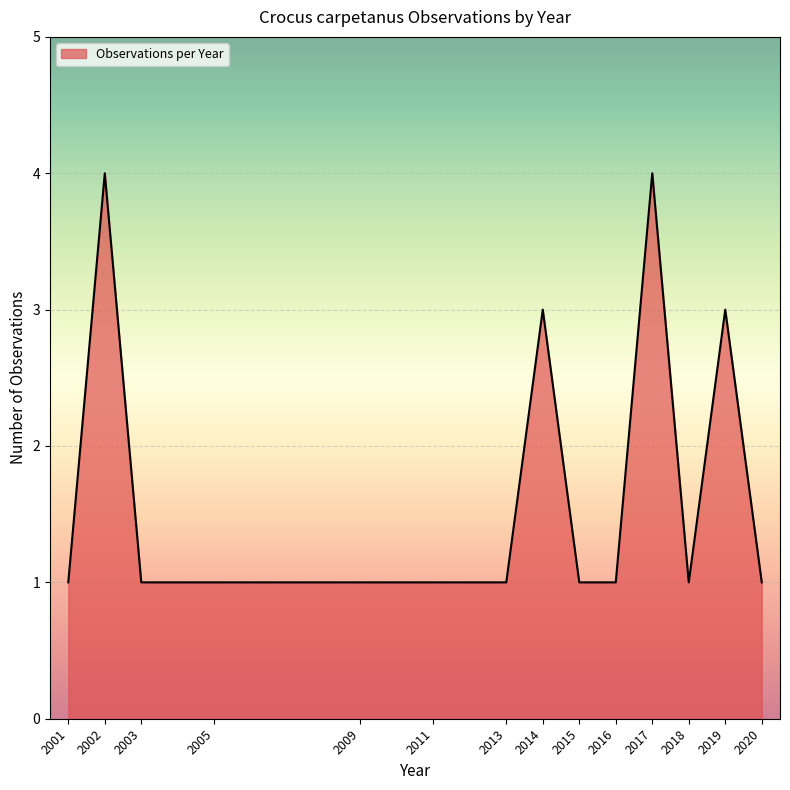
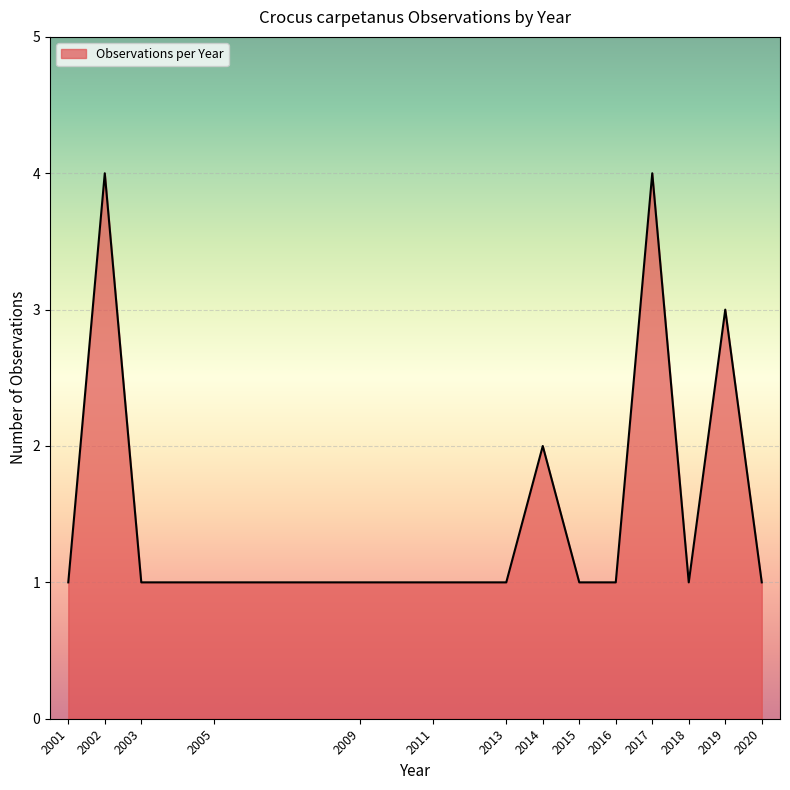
  {
    "2001": 1,
    "2002": 4,
    "2003": 1,
    "2005": 1,
    "2009": 1,
    "2011": 1,
    "2013": 1,
-   "2014": 3,
+   "2014": 2,
    "2015": 1,
    "2016": 1,
    "2017": 4,
    "2018": 1,
    "2019": 3,
    "2020": 1
  }
